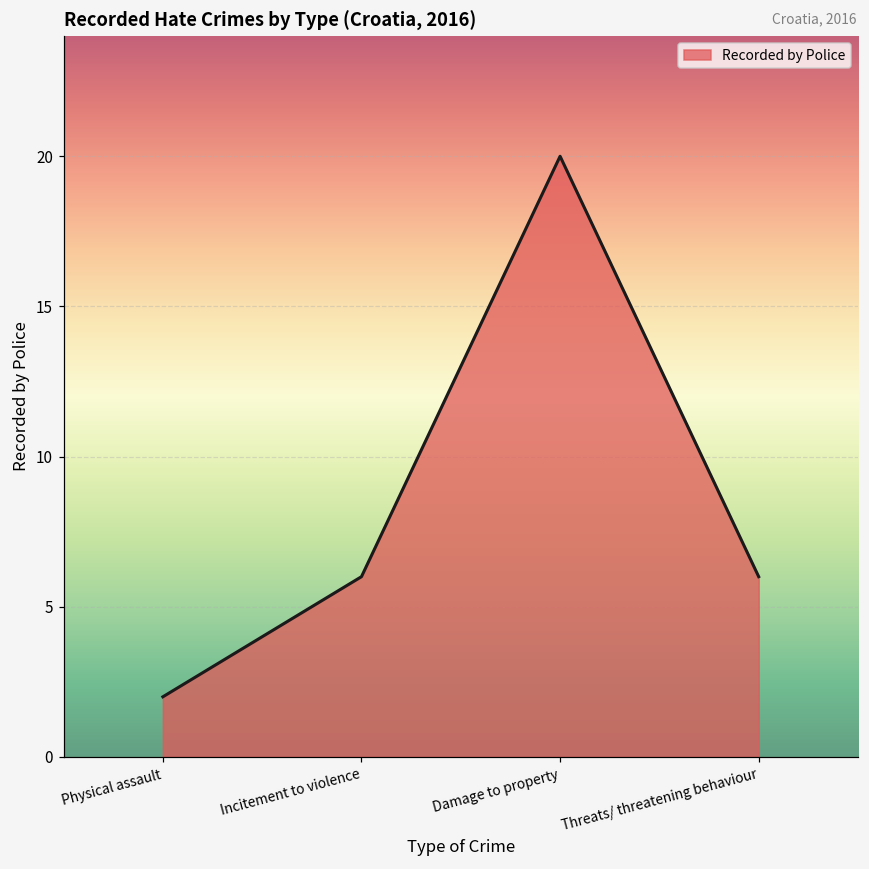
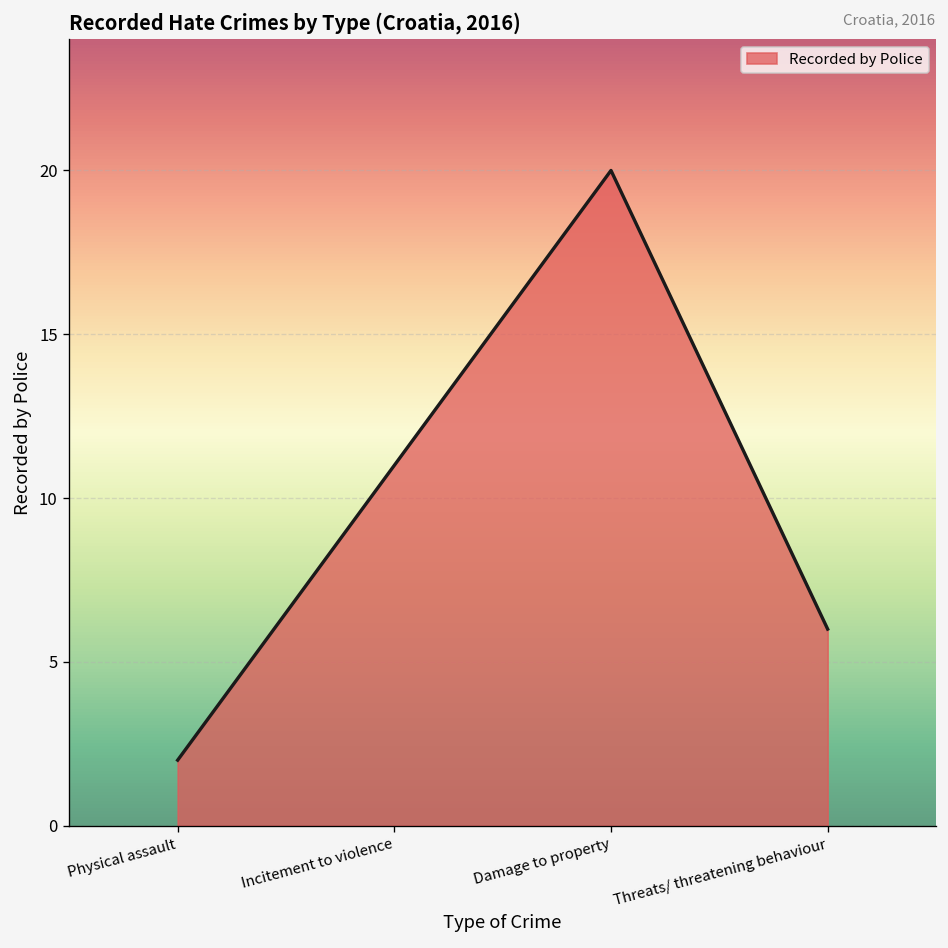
  {
    "Physical assault": 2,
-   "Incitement to violence": 6,
+   "Incitement to violence": 11,
    "Damage to property": 20,
    "Threats/ threatening behaviour": 6
  }
